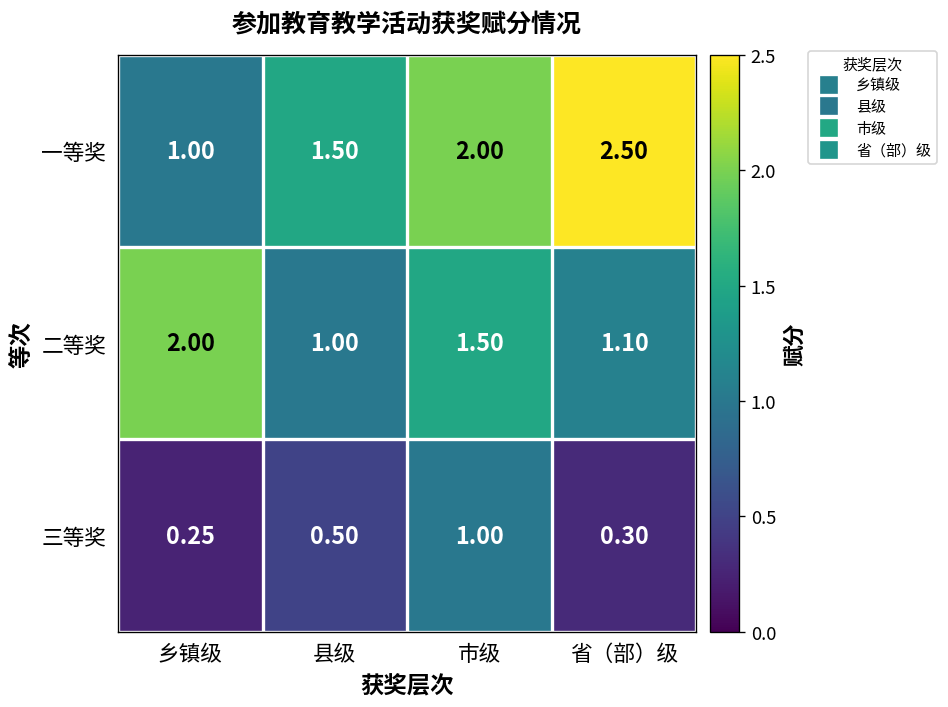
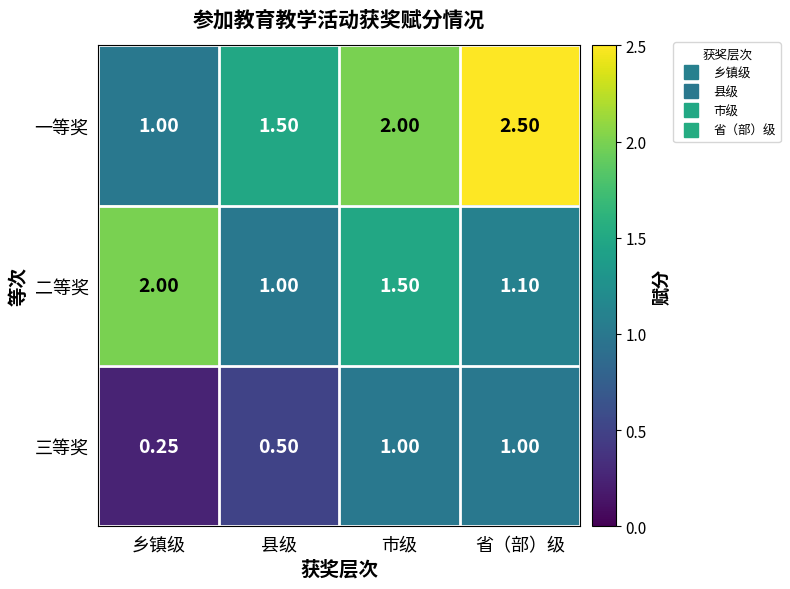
  {
    "一等奖": {
      "乡镇级": 1.00,
      "县级": 1.50,
      "市级": 2.00,
      "省（部）级": 2.50
    },
    "二等奖": {
      "乡镇级": 2.00,
      "县级": 1.00,
      "市级": 1.50,
      "省（部）级": 1.10
    },
    "三等奖": {
      "乡镇级": 0.25,
      "县级": 0.50,
      "市级": 1.00,
-     "省（部）级": 0.30
+     "省（部）级": 1.00
    }
  }
